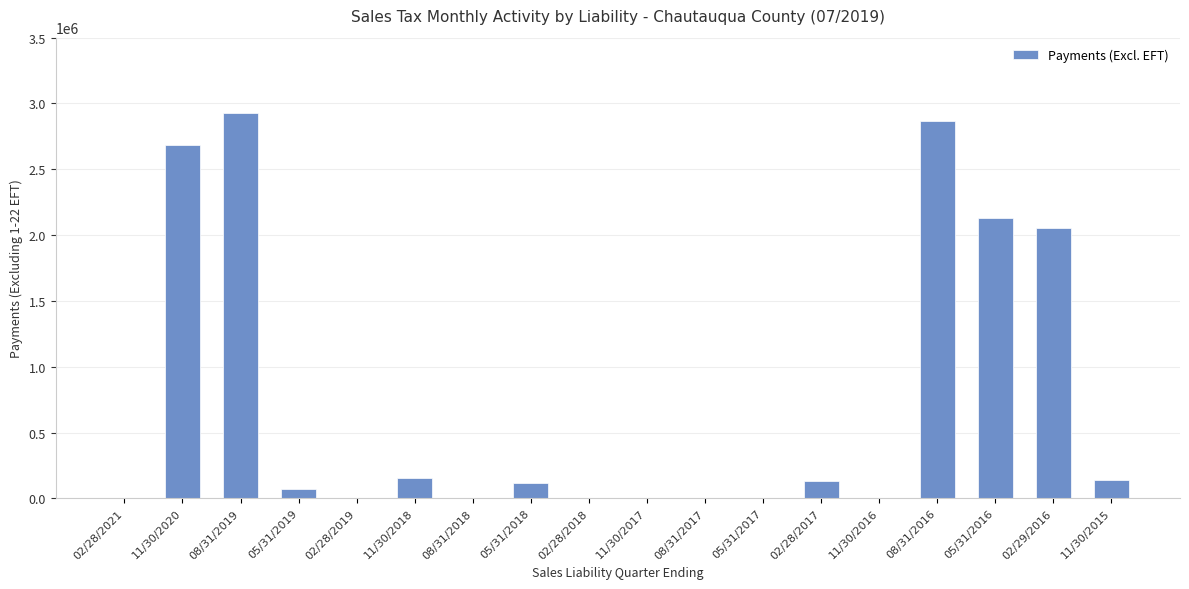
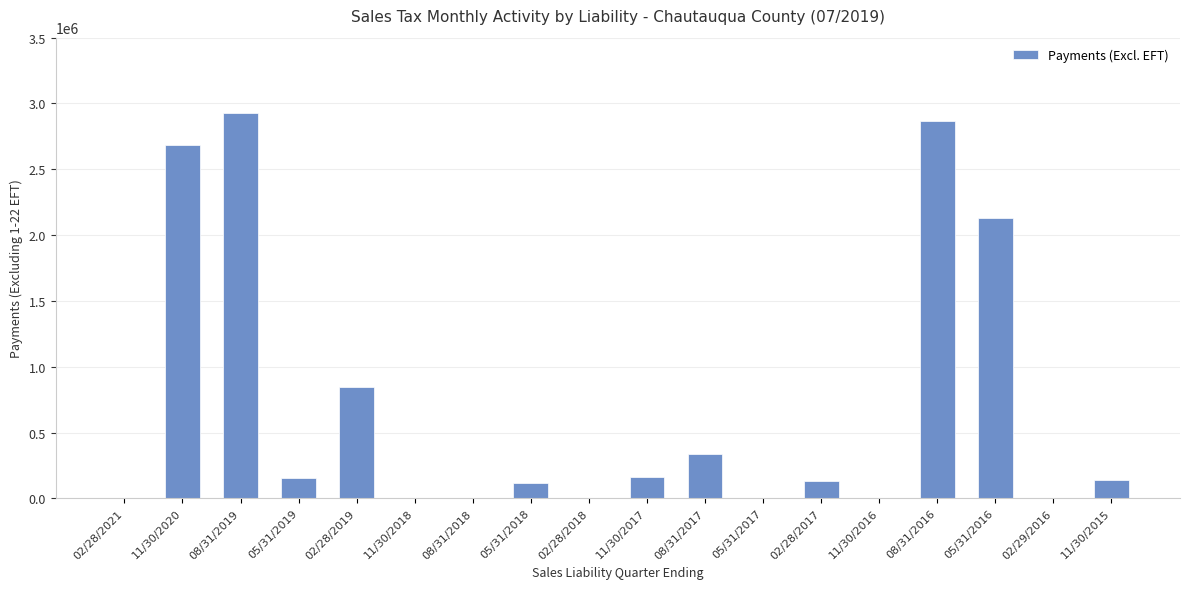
  {
    "11/30/2020": 2680000,
    "08/31/2019": 2930000,
-   "05/31/2019": 70000,
-   "02/28/2019": 10000,
-   "11/30/2018": 150000,
+   "05/31/2019": 160000,
+   "02/28/2019": 840000,
+   "11/30/2018": 0,
    "05/31/2018": 120000,
-   "11/30/2017": 0,
-   "08/31/2017": 0,
+   "11/30/2017": 160000,
+   "08/31/2017": 340000,
    "02/28/2017": 130000,
    "08/31/2016": 2870000,
    "05/31/2016": 2130000,
-   "02/29/2016": 2050000,
+   "02/29/2016": 0,
    "11/30/2015": 140000
  }
